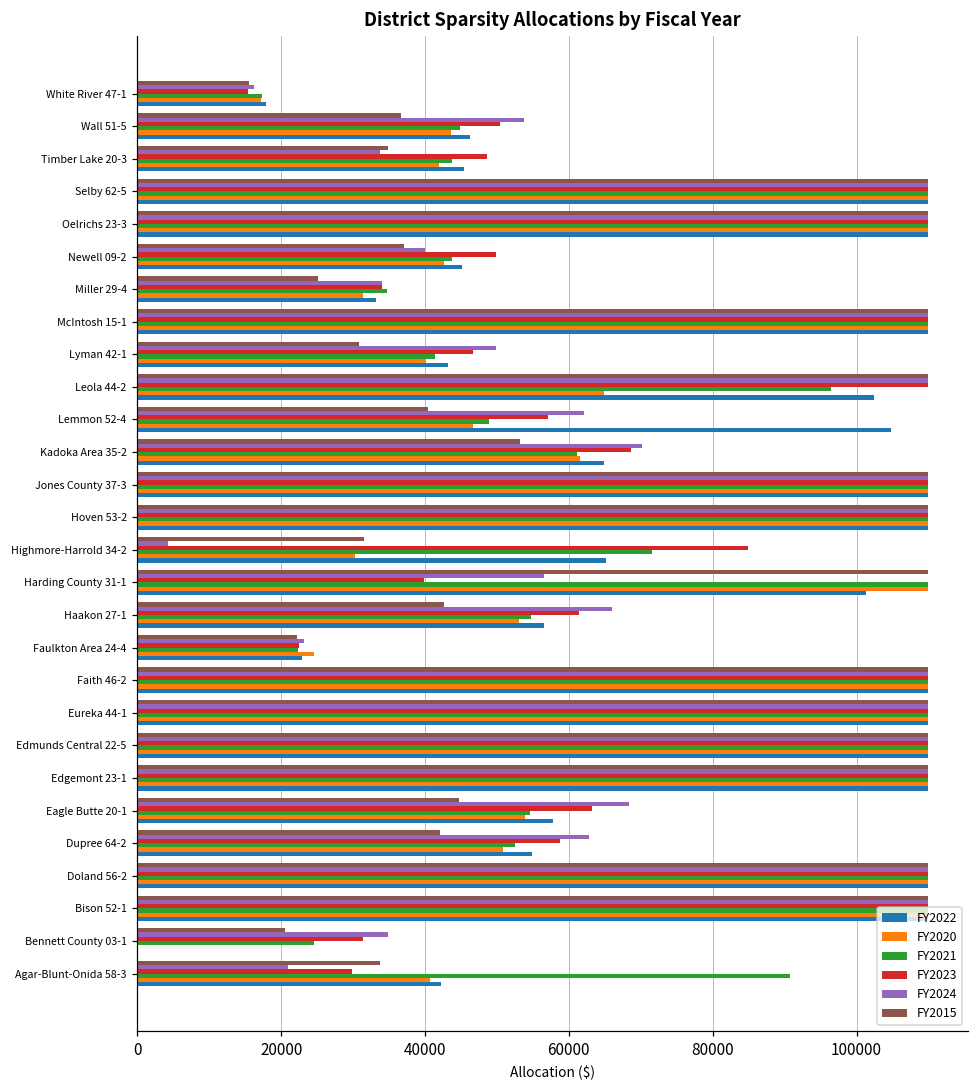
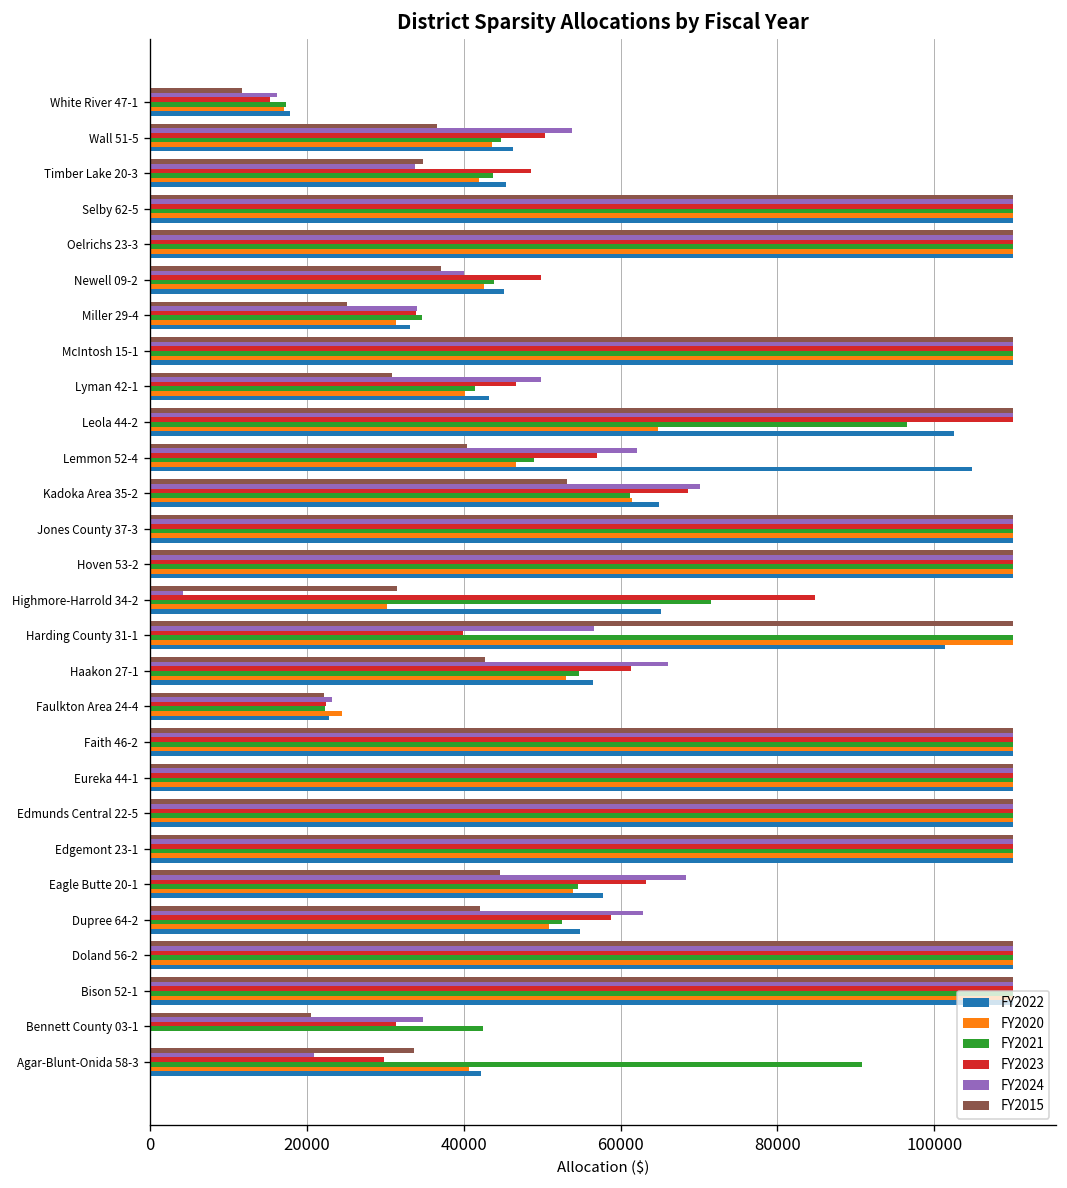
  {
    "FY2022": {
      "White River 47-1": 18000,
      "Wall 51-5": 46000,
      "Timber Lake 20-3": 45000,
      "Selby 62-5": 110000,
      "Oelrichs 23-3": 110000,
      "Newell 09-2": 45000,
      "Miller 29-4": 33000,
      "McIntosh 15-1": 110000,
      "Lyman 42-1": 43000,
      "Leola 44-2": 102000,
      "Lemmon 52-4": 105000,
      "Kadoka Area 35-2": 65000,
      "Jones County 37-3": 110000,
      "Hoven 53-2": 110000,
      "Highmore-Harrold 34-2": 65000,
      "Harding County 31-1": 101000,
      "Haakon 27-1": 57000,
      "Faulkton Area 24-4": 23000,
      "Faith 46-2": 110000,
      "Eureka 44-1": 110000,
      "Edmunds Central 22-5": 110000,
      "Edgemont 23-1": 110000,
      "Eagle Butte 20-1": 58000,
      "Dupree 64-2": 55000,
      "Doland 56-2": 110000,
      "Bison 52-1": 110000,
      "Bennett County 03-1": 0,
      "Agar-Blunt-Onida 58-3": 42000
    },
    "FY2020": {
      "White River 47-1": 17000,
      "Wall 51-5": 44000,
      "Timber Lake 20-3": 42000,
      "Selby 62-5": 110000,
      "Oelrichs 23-3": 110000,
      "Newell 09-2": 43000,
      "Miller 29-4": 31000,
      "McIntosh 15-1": 110000,
      "Lyman 42-1": 40000,
      "Leola 44-2": 65000,
      "Lemmon 52-4": 47000,
      "Kadoka Area 35-2": 62000,
      "Jones County 37-3": 110000,
      "Hoven 53-2": 110000,
      "Highmore-Harrold 34-2": 30000,
      "Harding County 31-1": 110000,
      "Haakon 27-1": 53000,
      "Faulkton Area 24-4": 25000,
      "Faith 46-2": 110000,
      "Eureka 44-1": 110000,
      "Edmunds Central 22-5": 110000,
      "Edgemont 23-1": 110000,
      "Eagle Butte 20-1": 54000,
      "Dupree 64-2": 51000,
      "Doland 56-2": 110000,
      "Bison 52-1": 110000,
      "Bennett County 03-1": 0,
      "Agar-Blunt-Onida 58-3": 41000
    },
    "FY2021": {
      "White River 47-1": 17000,
      "Wall 51-5": 45000,
      "Timber Lake 20-3": 44000,
      "Selby 62-5": 110000,
      "Oelrichs 23-3": 110000,
      "Newell 09-2": 44000,
      "Miller 29-4": 35000,
      "McIntosh 15-1": 110000,
      "Lyman 42-1": 41000,
      "Leola 44-2": 96000,
      "Lemmon 52-4": 49000,
      "Kadoka Area 35-2": 61000,
      "Jones County 37-3": 110000,
      "Hoven 53-2": 110000,
      "Highmore-Harrold 34-2": 72000,
      "Harding County 31-1": 110000,
      "Haakon 27-1": 55000,
      "Faulkton Area 24-4": 22000,
      "Faith 46-2": 110000,
      "Eureka 44-1": 110000,
      "Edmunds Central 22-5": 110000,
      "Edgemont 23-1": 110000,
      "Eagle Butte 20-1": 55000,
      "Dupree 64-2": 53000,
      "Doland 56-2": 110000,
      "Bison 52-1": 110000,
-     "Bennett County 03-1": 25000,
+     "Bennett County 03-1": 42000,
      "Agar-Blunt-Onida 58-3": 91000
    },
    "FY2023": {
      "White River 47-1": 15000,
      "Wall 51-5": 50000,
      "Timber Lake 20-3": 49000,
      "Selby 62-5": 110000,
      "Oelrichs 23-3": 110000,
      "Newell 09-2": 50000,
      "Miller 29-4": 34000,
      "McIntosh 15-1": 110000,
      "Lyman 42-1": 47000,
      "Leola 44-2": 110000,
      "Lemmon 52-4": 57000,
      "Kadoka Area 35-2": 69000,
      "Jones County 37-3": 110000,
      "Hoven 53-2": 110000,
      "Highmore-Harrold 34-2": 85000,
      "Harding County 31-1": 40000,
      "Haakon 27-1": 61000,
      "Faulkton Area 24-4": 22000,
      "Faith 46-2": 110000,
      "Eureka 44-1": 110000,
      "Edmunds Central 22-5": 110000,
      "Edgemont 23-1": 110000,
      "Eagle Butte 20-1": 63000,
      "Dupree 64-2": 59000,
      "Doland 56-2": 110000,
      "Bison 52-1": 110000,
      "Bennett County 03-1": 31000,
      "Agar-Blunt-Onida 58-3": 30000
    },
    "FY2024": {
      "White River 47-1": 16000,
      "Wall 51-5": 54000,
      "Timber Lake 20-3": 34000,
      "Selby 62-5": 110000,
      "Oelrichs 23-3": 110000,
      "Newell 09-2": 40000,
      "Miller 29-4": 34000,
      "McIntosh 15-1": 110000,
      "Lyman 42-1": 50000,
      "Leola 44-2": 110000,
      "Lemmon 52-4": 62000,
      "Kadoka Area 35-2": 70000,
      "Jones County 37-3": 110000,
      "Hoven 53-2": 110000,
      "Highmore-Harrold 34-2": 4000,
      "Harding County 31-1": 57000,
      "Haakon 27-1": 66000,
      "Faulkton Area 24-4": 23000,
      "Faith 46-2": 110000,
      "Eureka 44-1": 110000,
      "Edmunds Central 22-5": 110000,
      "Edgemont 23-1": 110000,
      "Eagle Butte 20-1": 68000,
      "Dupree 64-2": 63000,
      "Doland 56-2": 110000,
      "Bison 52-1": 110000,
      "Bennett County 03-1": 35000,
      "Agar-Blunt-Onida 58-3": 21000
    },
    "FY2015": {
-     "White River 47-1": 15000,
+     "White River 47-1": 12000,
      "Wall 51-5": 37000,
      "Timber Lake 20-3": 35000,
      "Selby 62-5": 110000,
      "Oelrichs 23-3": 110000,
      "Newell 09-2": 37000,
      "Miller 29-4": 25000,
      "McIntosh 15-1": 110000,
      "Lyman 42-1": 31000,
      "Leola 44-2": 110000,
      "Lemmon 52-4": 40000,
      "Kadoka Area 35-2": 53000,
      "Jones County 37-3": 110000,
      "Hoven 53-2": 110000,
      "Highmore-Harrold 34-2": 32000,
      "Harding County 31-1": 110000,
      "Haakon 27-1": 43000,
      "Faulkton Area 24-4": 22000,
      "Faith 46-2": 110000,
      "Eureka 44-1": 110000,
      "Edmunds Central 22-5": 110000,
      "Edgemont 23-1": 110000,
      "Eagle Butte 20-1": 45000,
      "Dupree 64-2": 42000,
      "Doland 56-2": 110000,
      "Bison 52-1": 110000,
      "Bennett County 03-1": 21000,
      "Agar-Blunt-Onida 58-3": 34000
    }
  }
